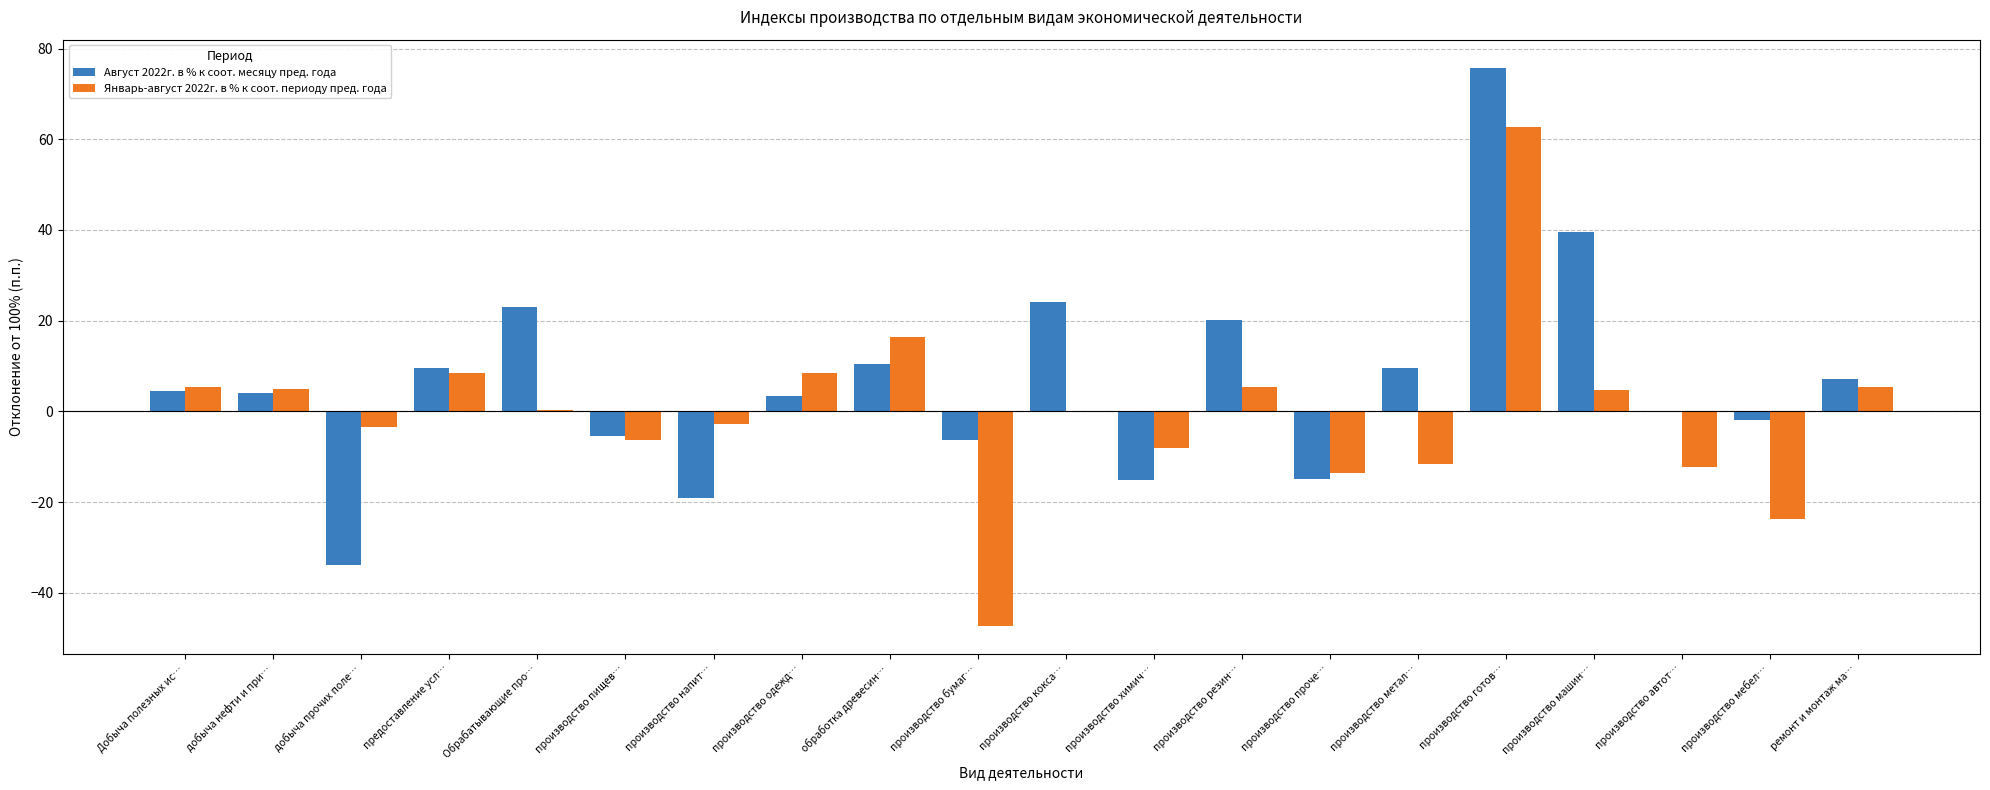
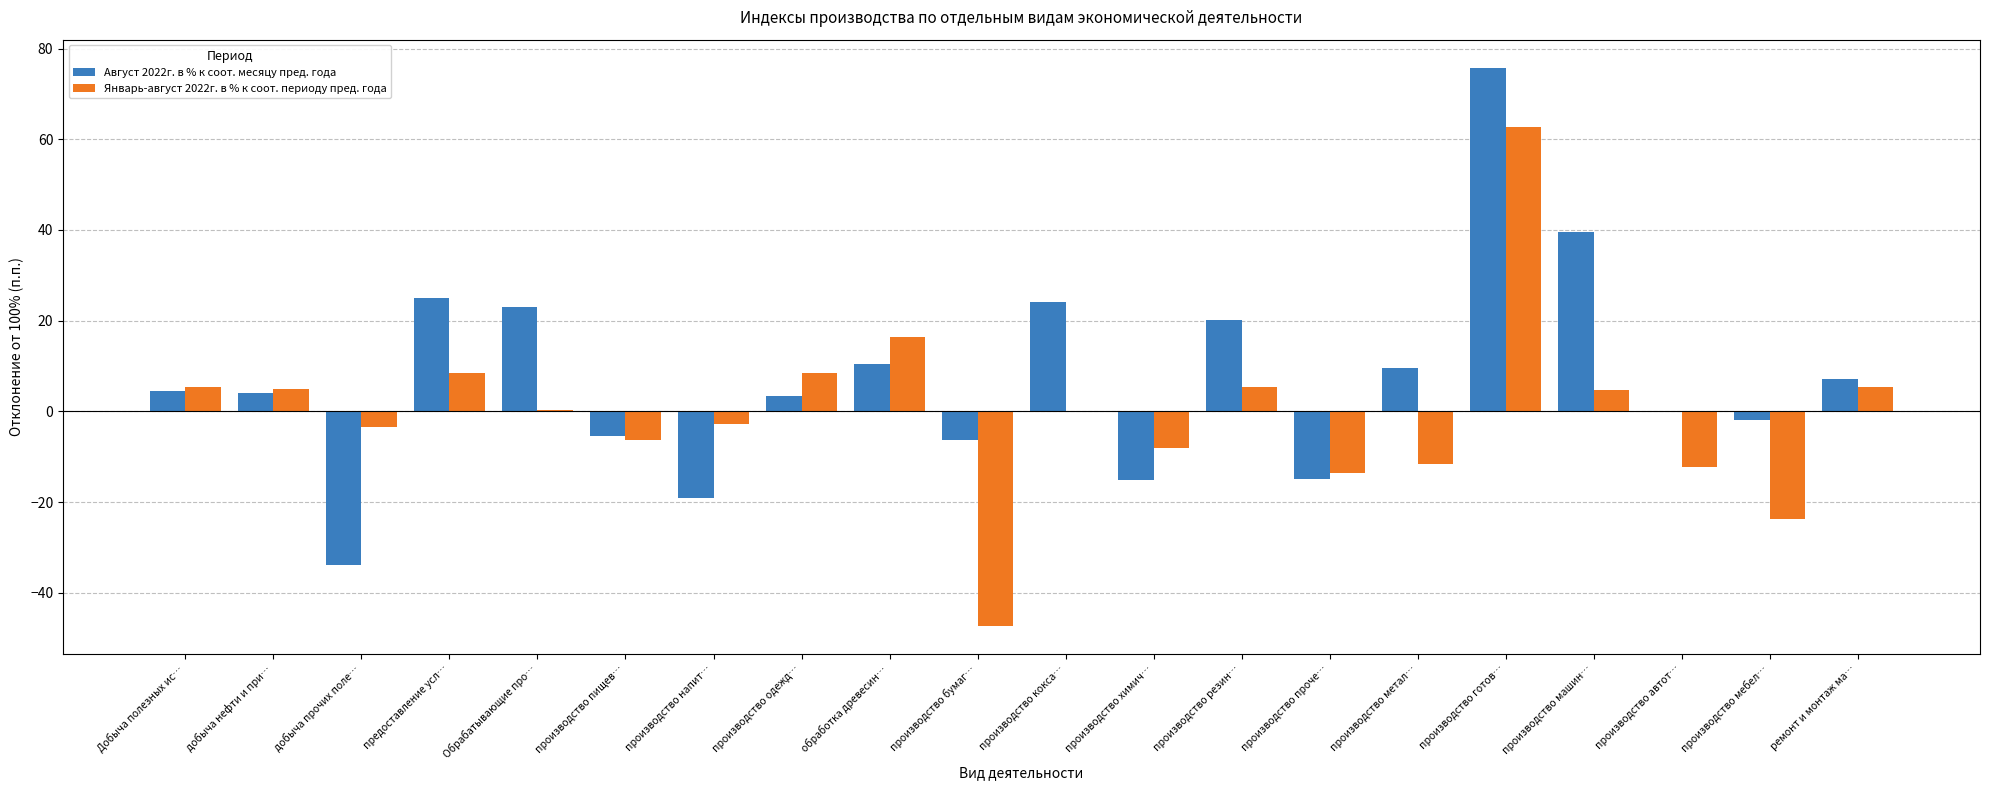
  {
    "Август 2022г. в % к соот. месяцу пред. года": {
      "Добыча полезных ис…": 4,
      "добыча нефти и при…": 4,
      "добыча прочих поле…": -34,
-     "предоставление усл…": 10,
+     "предоставление усл…": 25,
      "Обрабатывающие про…": 23,
      "производство пищев…": -6,
      "производство напит…": -19,
      "производство одежд…": 3,
      "обработка древесин…": 10,
      "производство бумаг…": -6,
      "производство кокса…": 24,
      "производство химич…": -15,
      "производство резин…": 20,
      "производство проче…": -15,
      "производство метал…": 10,
      "производство готов…": 76,
      "производство машин…": 40,
      "производство автот…": 0,
      "производство мебел…": -2,
      "ремонт и монтаж ма…": 7
    },
    "Январь-август 2022г. в % к соот. периоду пред. года": {
      "Добыча полезных ис…": 5,
      "добыча нефти и при…": 5,
      "добыча прочих поле…": -3,
      "предоставление усл…": 9,
      "производство пищев…": -6,
      "производство напит…": -3,
      "производство одежд…": 8,
      "обработка древесин…": 17,
      "производство бумаг…": -47,
      "производство кокса…": 0,
      "производство химич…": -8,
      "производство резин…": 5,
      "производство проче…": -14,
      "производство метал…": -12,
      "производство готов…": 63,
      "производство машин…": 5,
      "производство автот…": -12,
      "производство мебел…": -24,
      "ремонт и монтаж ма…": 5
    }
  }
